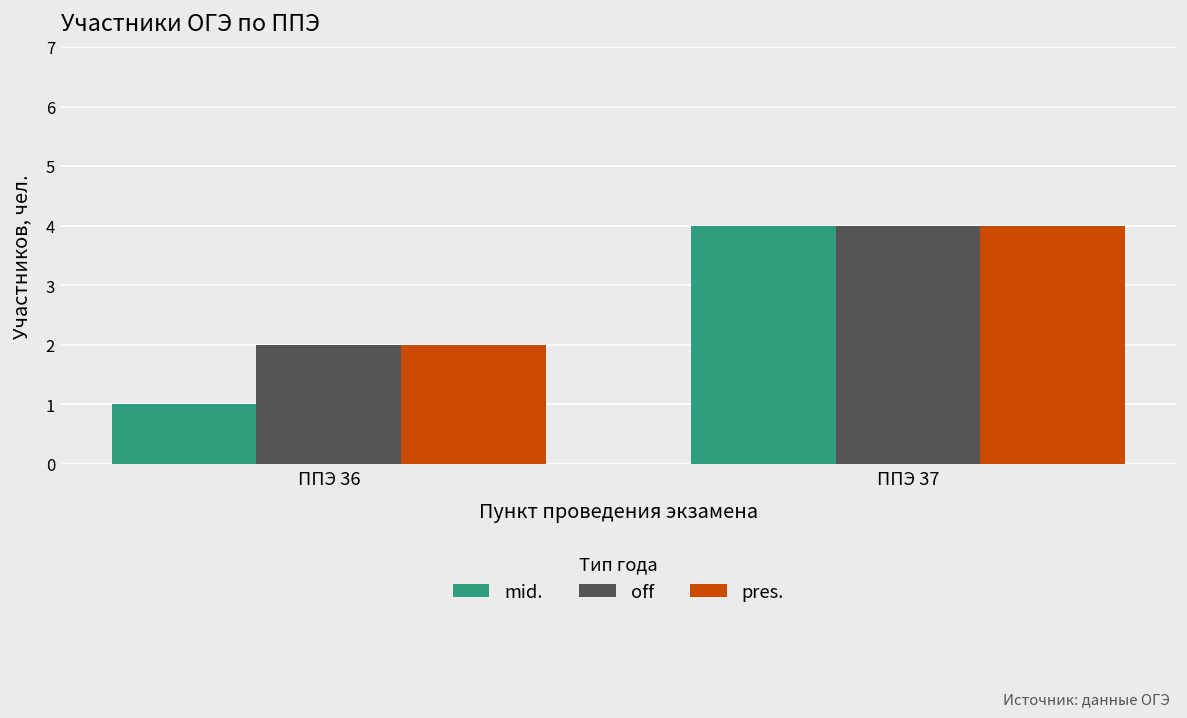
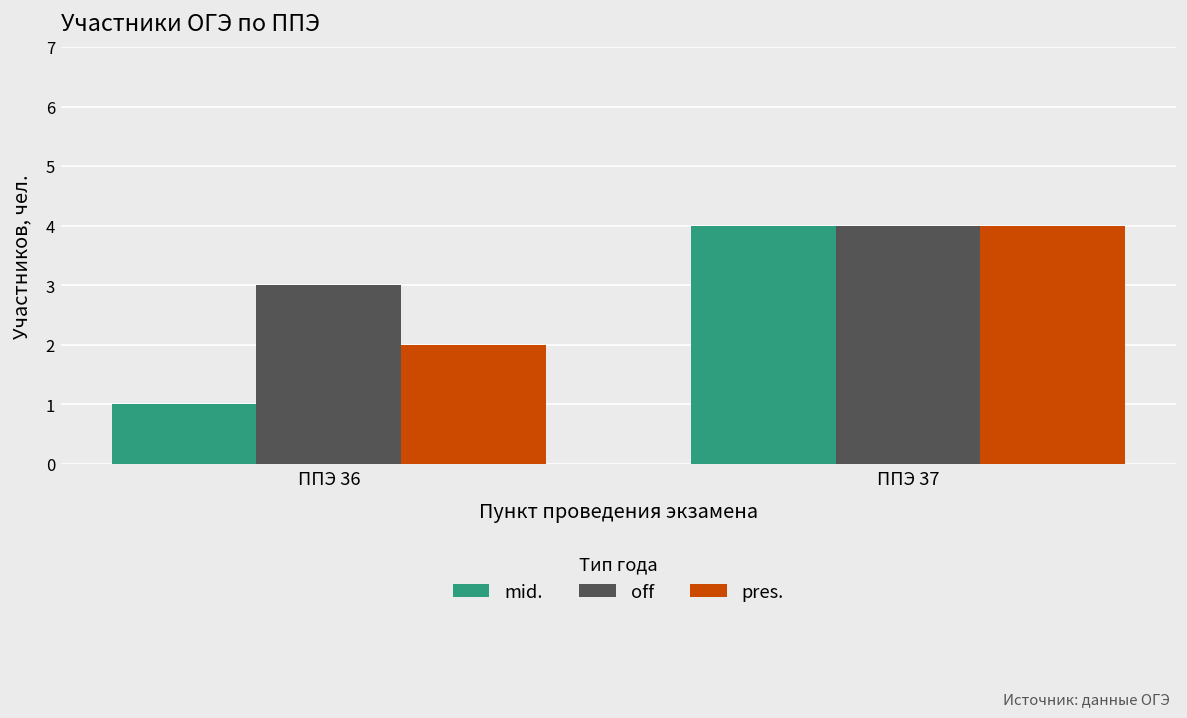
  {
    "mid.": {
      "ППЭ 36": 1,
      "ППЭ 37": 4
    },
    "off": {
-     "ППЭ 36": 2,
+     "ППЭ 36": 3,
      "ППЭ 37": 4
    },
    "pres.": {
      "ППЭ 36": 2,
      "ППЭ 37": 4
    }
  }
